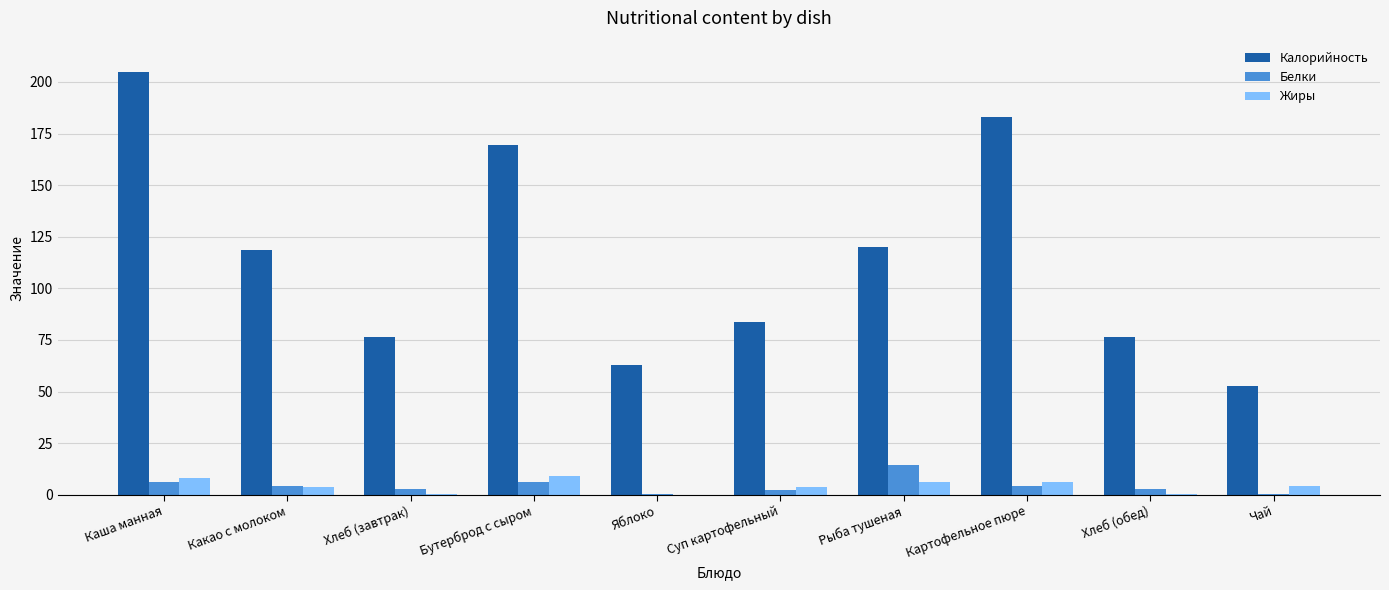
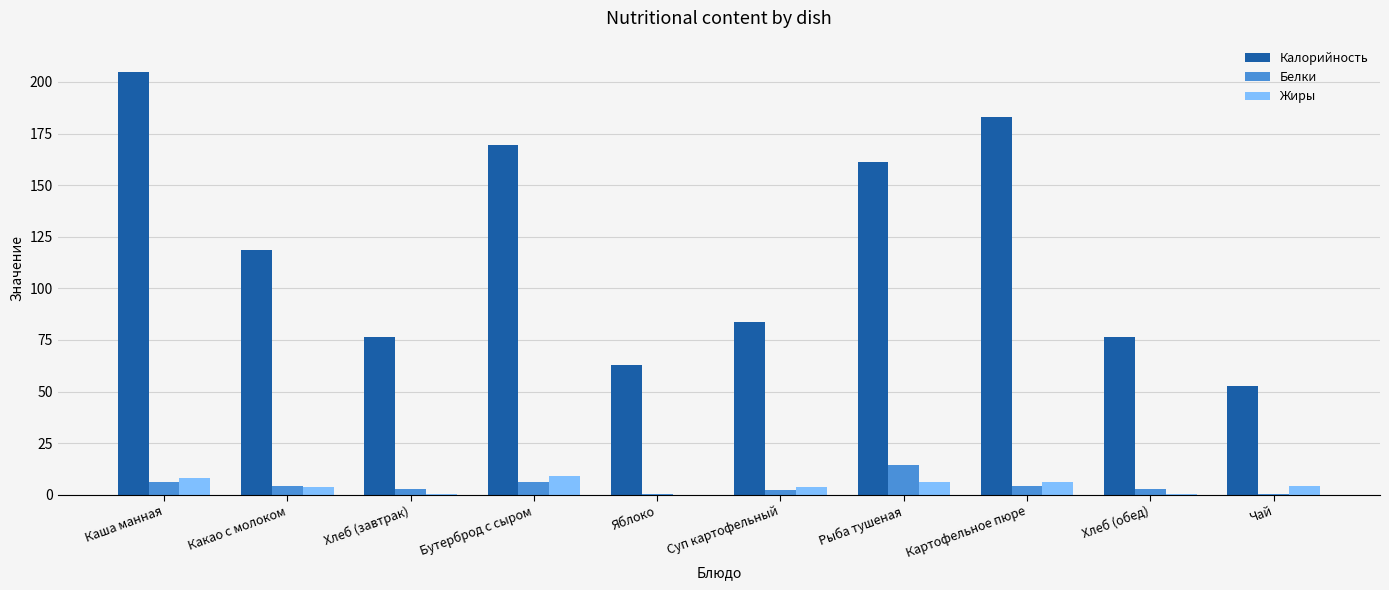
  {
    "Калорийность": {
      "Каша манная": 205,
      "Какао с молоком": 119,
      "Хлеб (завтрак)": 77,
      "Бутерброд с сыром": 169,
      "Яблоко": 63,
      "Суп картофельный": 84,
-     "Рыба тушеная": 120,
+     "Рыба тушеная": 161,
      "Картофельное пюре": 183,
      "Хлеб (обед)": 77,
      "Чай": 53
    },
    "Белки": {
      "Каша манная": 6,
      "Какао с молоком": 4,
      "Хлеб (завтрак)": 3,
      "Бутерброд с сыром": 6,
      "Суп картофельный": 2,
      "Рыба тушеная": 14,
      "Картофельное пюре": 4,
      "Хлеб (обед)": 3
    },
    "Жиры": {
      "Каша манная": 8,
      "Какао с молоком": 4,
      "Бутерброд с сыром": 9,
      "Яблоко": 0,
      "Суп картофельный": 4,
      "Рыба тушеная": 6,
      "Картофельное пюре": 6,
      "Чай": 4
    }
  }
